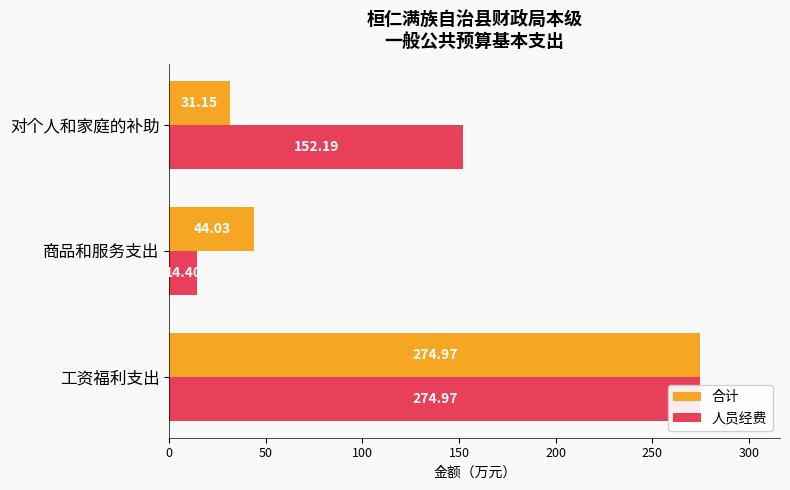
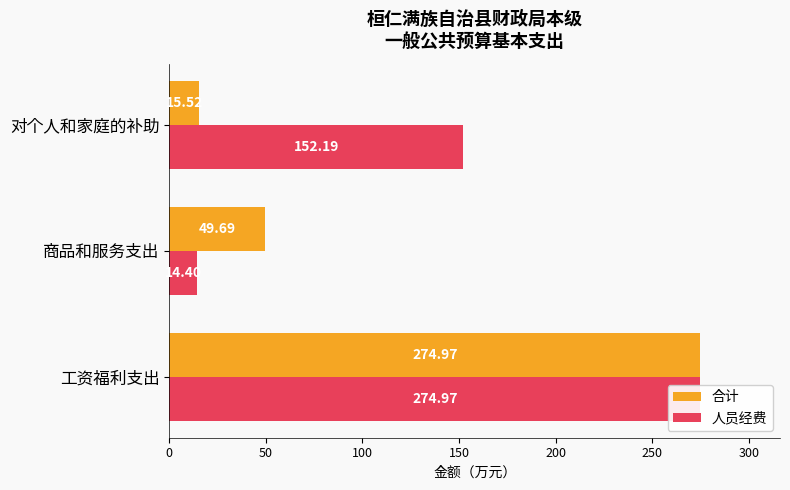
  {
    "合计": {
-     "对个人和家庭的补助": 31.15,
-     "商品和服务支出": 44.03,
+     "对个人和家庭的补助": 15.52,
+     "商品和服务支出": 49.69,
      "工资福利支出": 274.97
    },
    "人员经费": {
      "对个人和家庭的补助": 152.19,
      "商品和服务支出": 14.40
    }
  }
